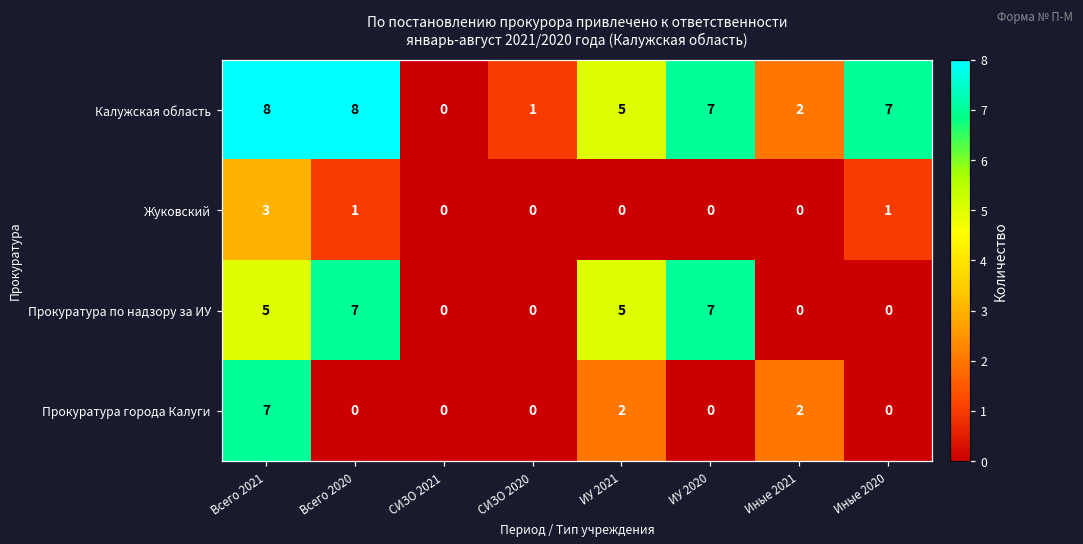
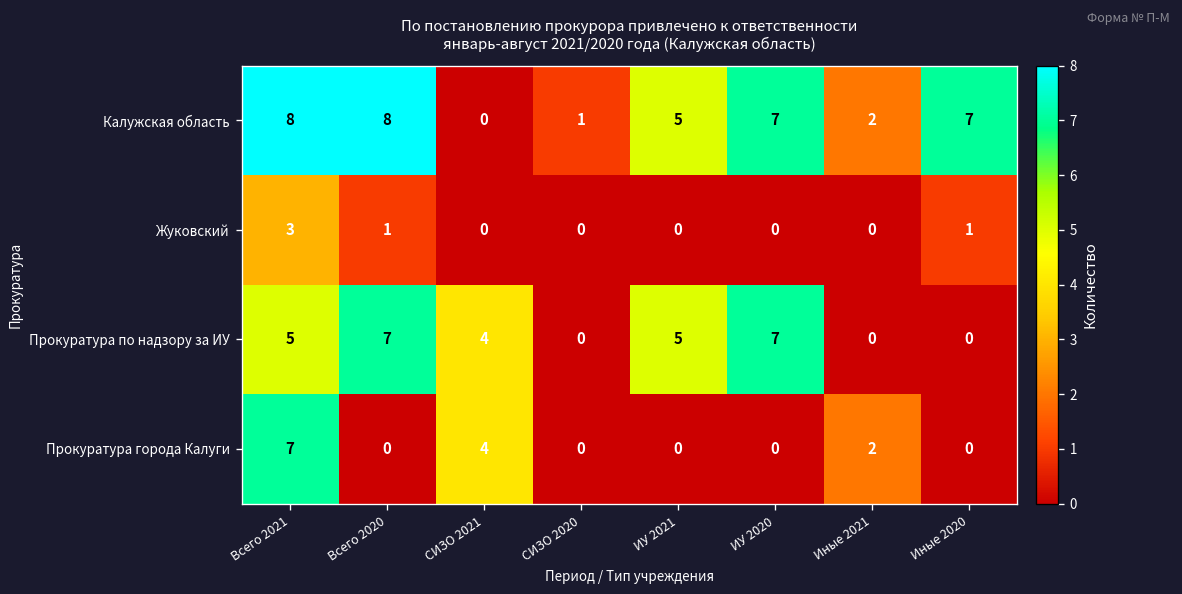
  {
    "Калужская область": {
      "Всего 2021": 8,
      "Всего 2020": 8,
      "СИЗО 2021": 0,
      "СИЗО 2020": 1,
      "ИУ 2021": 5,
      "ИУ 2020": 7,
      "Иные 2021": 2,
      "Иные 2020": 7
    },
    "Жуковский": {
      "Всего 2021": 3,
      "Всего 2020": 1,
      "СИЗО 2021": 0,
      "СИЗО 2020": 0,
      "ИУ 2021": 0,
      "ИУ 2020": 0,
      "Иные 2021": 0,
      "Иные 2020": 1
    },
    "Прокуратура по надзору за ИУ": {
      "Всего 2021": 5,
      "Всего 2020": 7,
-     "СИЗО 2021": 0,
+     "СИЗО 2021": 4,
      "СИЗО 2020": 0,
      "ИУ 2021": 5,
      "ИУ 2020": 7,
      "Иные 2021": 0,
      "Иные 2020": 0
    },
    "Прокуратура города Калуги": {
      "Всего 2021": 7,
      "Всего 2020": 0,
-     "СИЗО 2021": 0,
+     "СИЗО 2021": 4,
      "СИЗО 2020": 0,
-     "ИУ 2021": 2,
+     "ИУ 2021": 0,
      "ИУ 2020": 0,
      "Иные 2021": 2,
      "Иные 2020": 0
    }
  }
